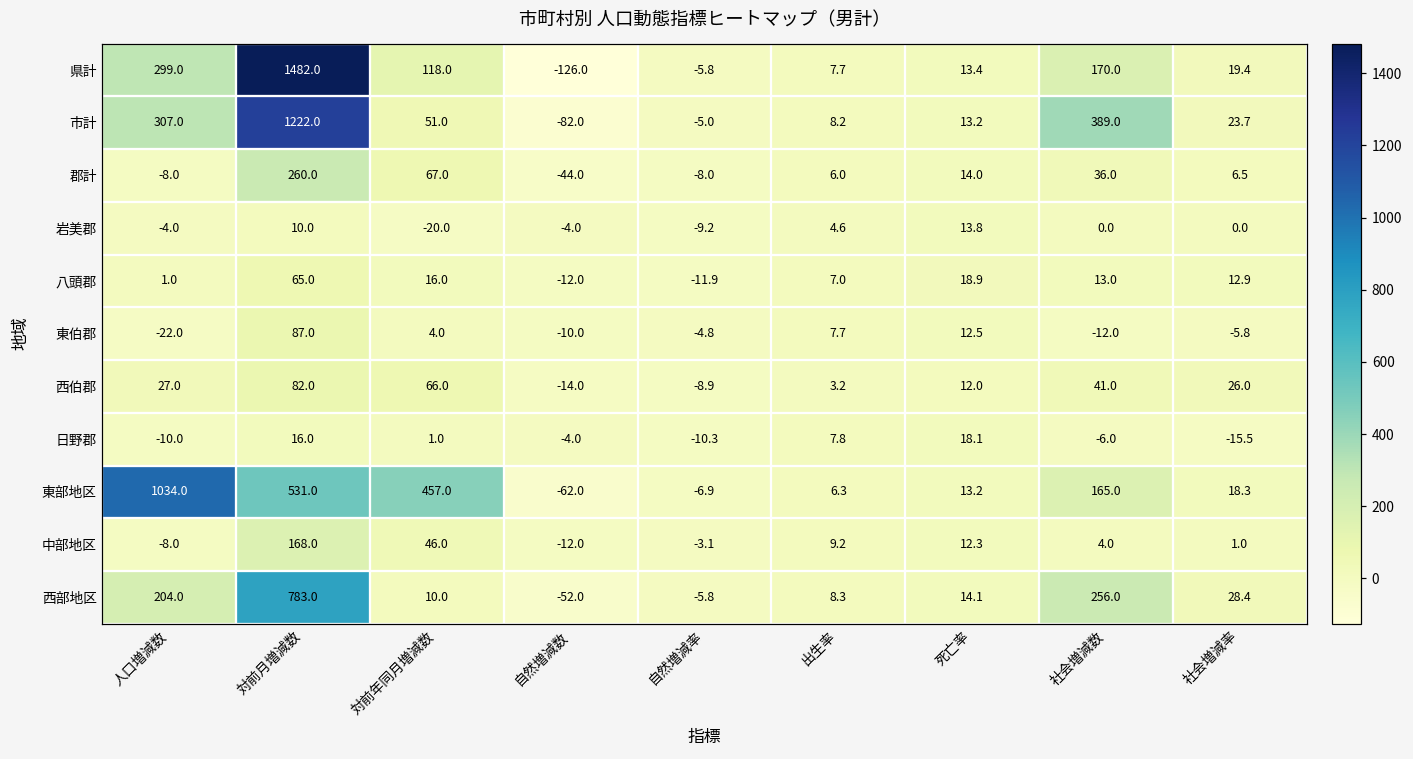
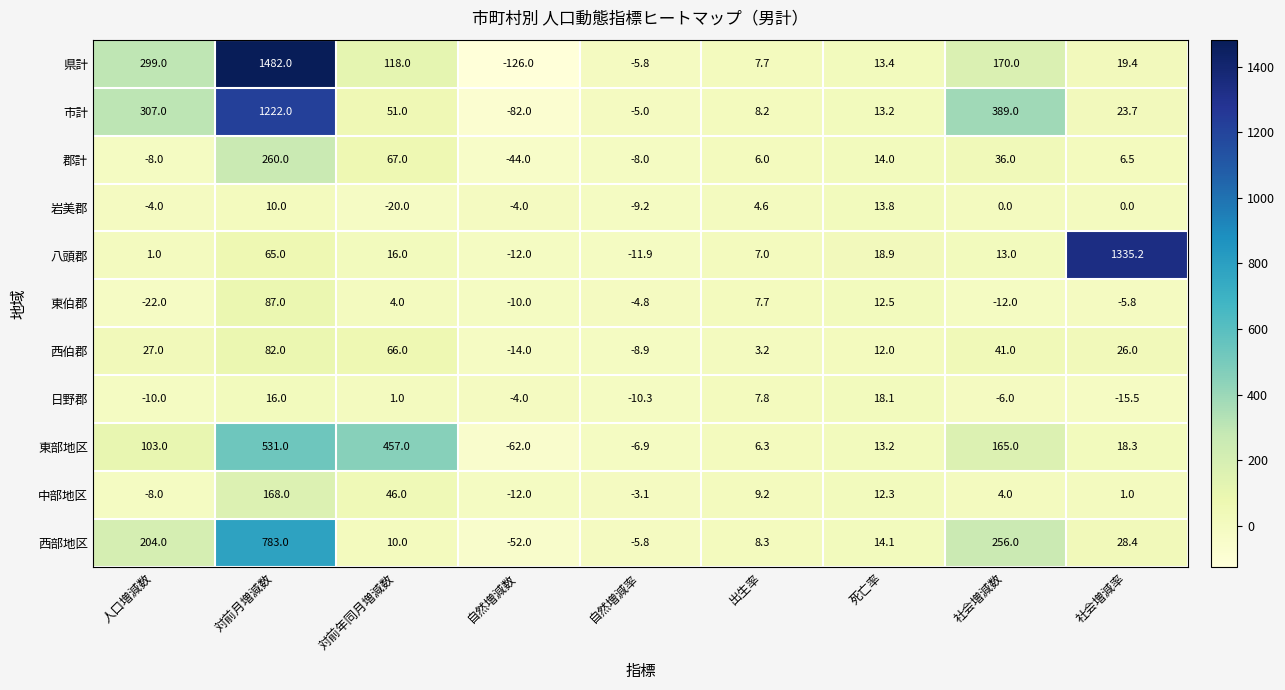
  {
    "県計": {
      "人口増減数": 299.0,
      "対前月増減数": 1482.0,
      "対前年同月増減数": 118.0,
      "自然増減数": -126.0,
      "自然増減率": -5.8,
      "出生率": 7.7,
      "死亡率": 13.4,
      "社会増減数": 170.0,
      "社会増減率": 19.4
    },
    "市計": {
      "人口増減数": 307.0,
      "対前月増減数": 1222.0,
      "対前年同月増減数": 51.0,
      "自然増減数": -82.0,
      "自然増減率": -5.0,
      "出生率": 8.2,
      "死亡率": 13.2,
      "社会増減数": 389.0,
      "社会増減率": 23.7
    },
    "郡計": {
      "人口増減数": -8.0,
      "対前月増減数": 260.0,
      "対前年同月増減数": 67.0,
      "自然増減数": -44.0,
      "自然増減率": -8.0,
      "出生率": 6.0,
      "死亡率": 14.0,
      "社会増減数": 36.0,
      "社会増減率": 6.5
    },
    "岩美郡": {
      "人口増減数": -4.0,
      "対前月増減数": 10.0,
      "対前年同月増減数": -20.0,
      "自然増減数": -4.0,
      "自然増減率": -9.2,
      "出生率": 4.6,
      "死亡率": 13.8,
      "社会増減数": 0.0,
      "社会増減率": 0.0
    },
    "八頭郡": {
      "人口増減数": 1.0,
      "対前月増減数": 65.0,
      "対前年同月増減数": 16.0,
      "自然増減数": -12.0,
      "自然増減率": -11.9,
      "出生率": 7.0,
      "死亡率": 18.9,
      "社会増減数": 13.0,
-     "社会増減率": 12.9
+     "社会増減率": 1335.2
    },
    "東伯郡": {
      "人口増減数": -22.0,
      "対前月増減数": 87.0,
      "対前年同月増減数": 4.0,
      "自然増減数": -10.0,
      "自然増減率": -4.8,
      "出生率": 7.7,
      "死亡率": 12.5,
      "社会増減数": -12.0,
      "社会増減率": -5.8
    },
    "西伯郡": {
      "人口増減数": 27.0,
      "対前月増減数": 82.0,
      "対前年同月増減数": 66.0,
      "自然増減数": -14.0,
      "自然増減率": -8.9,
      "出生率": 3.2,
      "死亡率": 12.0,
      "社会増減数": 41.0,
      "社会増減率": 26.0
    },
    "日野郡": {
      "人口増減数": -10.0,
      "対前月増減数": 16.0,
      "対前年同月増減数": 1.0,
      "自然増減数": -4.0,
      "自然増減率": -10.3,
      "出生率": 7.8,
      "死亡率": 18.1,
      "社会増減数": -6.0,
      "社会増減率": -15.5
    },
    "東部地区": {
-     "人口増減数": 1034.0,
+     "人口増減数": 103.0,
      "対前月増減数": 531.0,
      "対前年同月増減数": 457.0,
      "自然増減数": -62.0,
      "自然増減率": -6.9,
      "出生率": 6.3,
      "死亡率": 13.2,
      "社会増減数": 165.0,
      "社会増減率": 18.3
    },
    "中部地区": {
      "人口増減数": -8.0,
      "対前月増減数": 168.0,
      "対前年同月増減数": 46.0,
      "自然増減数": -12.0,
      "自然増減率": -3.1,
      "出生率": 9.2,
      "死亡率": 12.3,
      "社会増減数": 4.0,
      "社会増減率": 1.0
    },
    "西部地区": {
      "人口増減数": 204.0,
      "対前月増減数": 783.0,
      "対前年同月増減数": 10.0,
      "自然増減数": -52.0,
      "自然増減率": -5.8,
      "出生率": 8.3,
      "死亡率": 14.1,
      "社会増減数": 256.0,
      "社会増減率": 28.4
    }
  }
